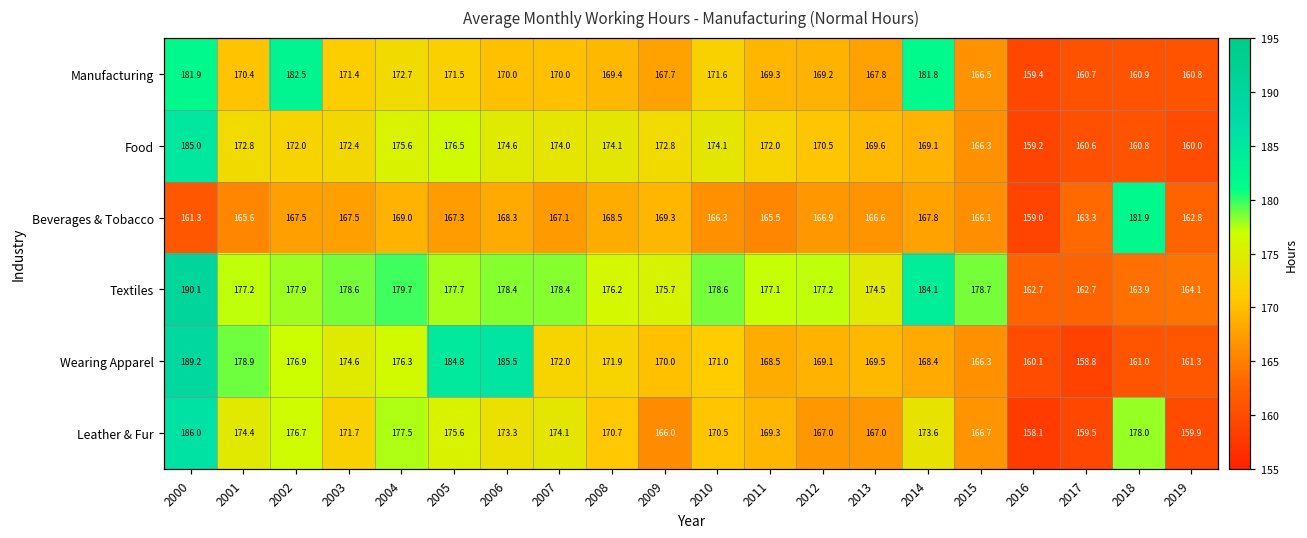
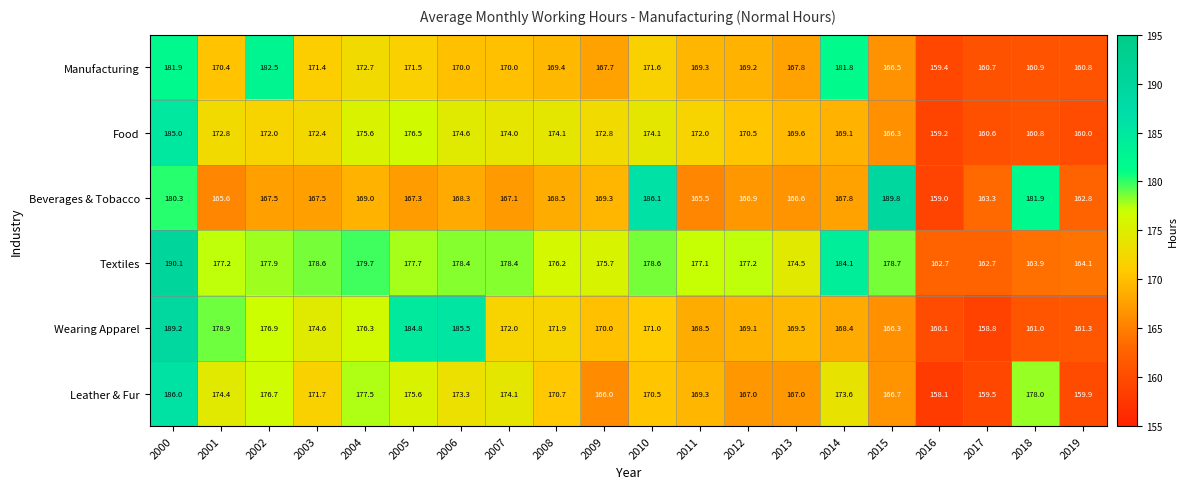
  {
    "Manufacturing": {
      "2000": 181.9,
      "2001": 170.4,
      "2002": 182.5,
      "2003": 171.4,
      "2004": 172.7,
      "2005": 171.5,
      "2006": 170.0,
      "2007": 170.0,
      "2008": 169.4,
      "2009": 167.7,
      "2010": 171.6,
      "2011": 169.3,
      "2012": 169.2,
      "2013": 167.8,
      "2014": 181.8,
      "2015": 166.5,
      "2016": 159.4,
      "2017": 160.7,
      "2018": 160.9,
      "2019": 160.8
    },
    "Food": {
      "2000": 185.0,
      "2001": 172.8,
      "2002": 172.0,
      "2003": 172.4,
      "2004": 175.6,
      "2005": 176.5,
      "2006": 174.6,
      "2007": 174.0,
      "2008": 174.1,
      "2009": 172.8,
      "2010": 174.1,
      "2011": 172.0,
      "2012": 170.5,
      "2013": 169.6,
      "2014": 169.1,
      "2015": 166.3,
      "2016": 159.2,
      "2017": 160.6,
      "2018": 160.8,
      "2019": 160.0
    },
    "Beverages & Tobacco": {
-     "2000": 161.3,
+     "2000": 180.3,
      "2001": 165.6,
      "2002": 167.5,
      "2003": 167.5,
      "2004": 169.0,
      "2005": 167.3,
      "2006": 168.3,
      "2007": 167.1,
      "2008": 168.5,
      "2009": 169.3,
-     "2010": 166.3,
+     "2010": 186.1,
      "2011": 165.5,
      "2012": 166.9,
      "2013": 166.6,
      "2014": 167.8,
-     "2015": 166.1,
+     "2015": 189.8,
      "2016": 159.0,
      "2017": 163.3,
      "2018": 181.9,
      "2019": 162.8
    },
    "Textiles": {
      "2000": 190.1,
      "2001": 177.2,
      "2002": 177.9,
      "2003": 178.6,
      "2004": 179.7,
      "2005": 177.7,
      "2006": 178.4,
      "2007": 178.4,
      "2008": 176.2,
      "2009": 175.7,
      "2010": 178.6,
      "2011": 177.1,
      "2012": 177.2,
      "2013": 174.5,
      "2014": 184.1,
      "2015": 178.7,
      "2016": 162.7,
      "2017": 162.7,
      "2018": 163.9,
      "2019": 164.1
    },
    "Wearing Apparel": {
      "2000": 189.2,
      "2001": 178.9,
      "2002": 176.9,
      "2003": 174.6,
      "2004": 176.3,
      "2005": 184.8,
      "2006": 185.5,
      "2007": 172.0,
      "2008": 171.9,
      "2009": 170.0,
      "2010": 171.0,
      "2011": 168.5,
      "2012": 169.1,
      "2013": 169.5,
      "2014": 168.4,
      "2015": 166.3,
      "2016": 160.1,
      "2017": 158.8,
      "2018": 161.0,
      "2019": 161.3
    },
    "Leather & Fur": {
      "2000": 186.0,
      "2001": 174.4,
      "2002": 176.7,
      "2003": 171.7,
      "2004": 177.5,
      "2005": 175.6,
      "2006": 173.3,
      "2007": 174.1,
      "2008": 170.7,
      "2009": 166.0,
      "2010": 170.5,
      "2011": 169.3,
      "2012": 167.0,
      "2013": 167.0,
      "2014": 173.6,
      "2015": 166.7,
      "2016": 158.1,
      "2017": 159.5,
      "2018": 178.0,
      "2019": 159.9
    }
  }
